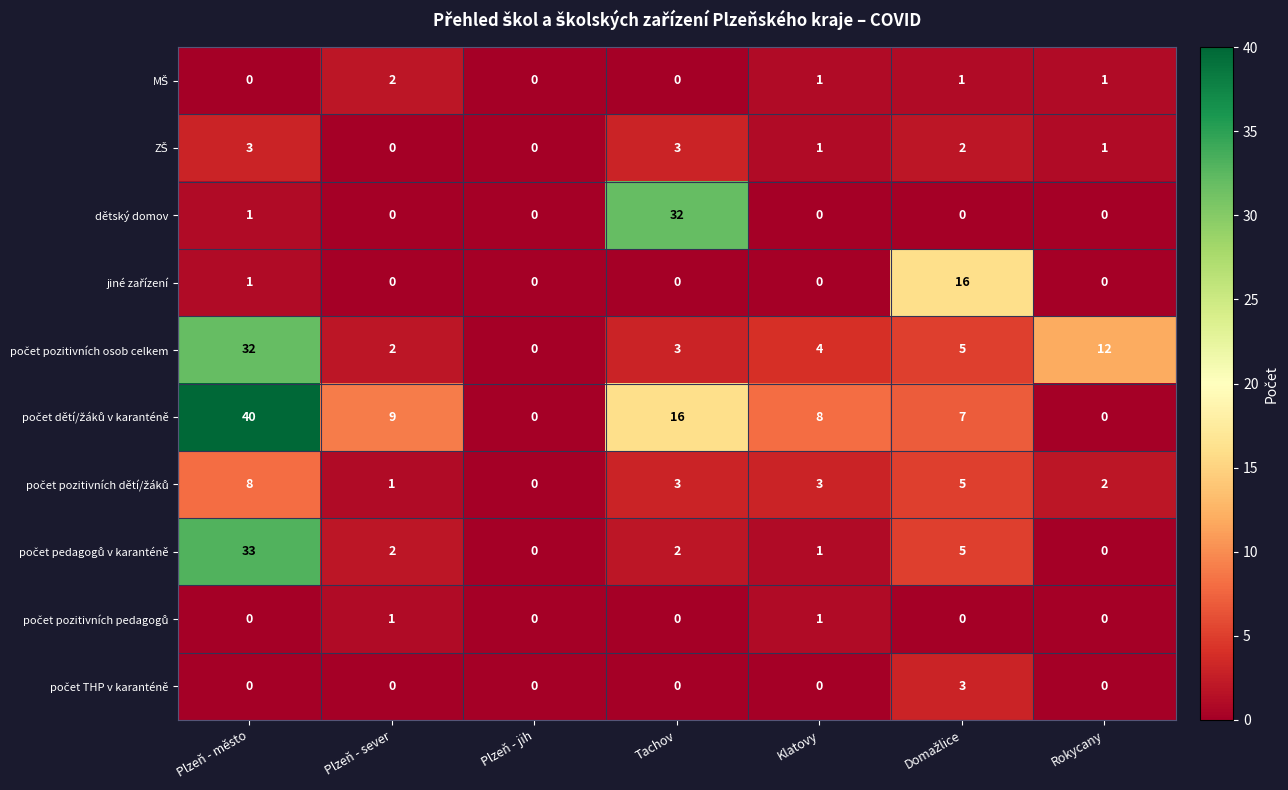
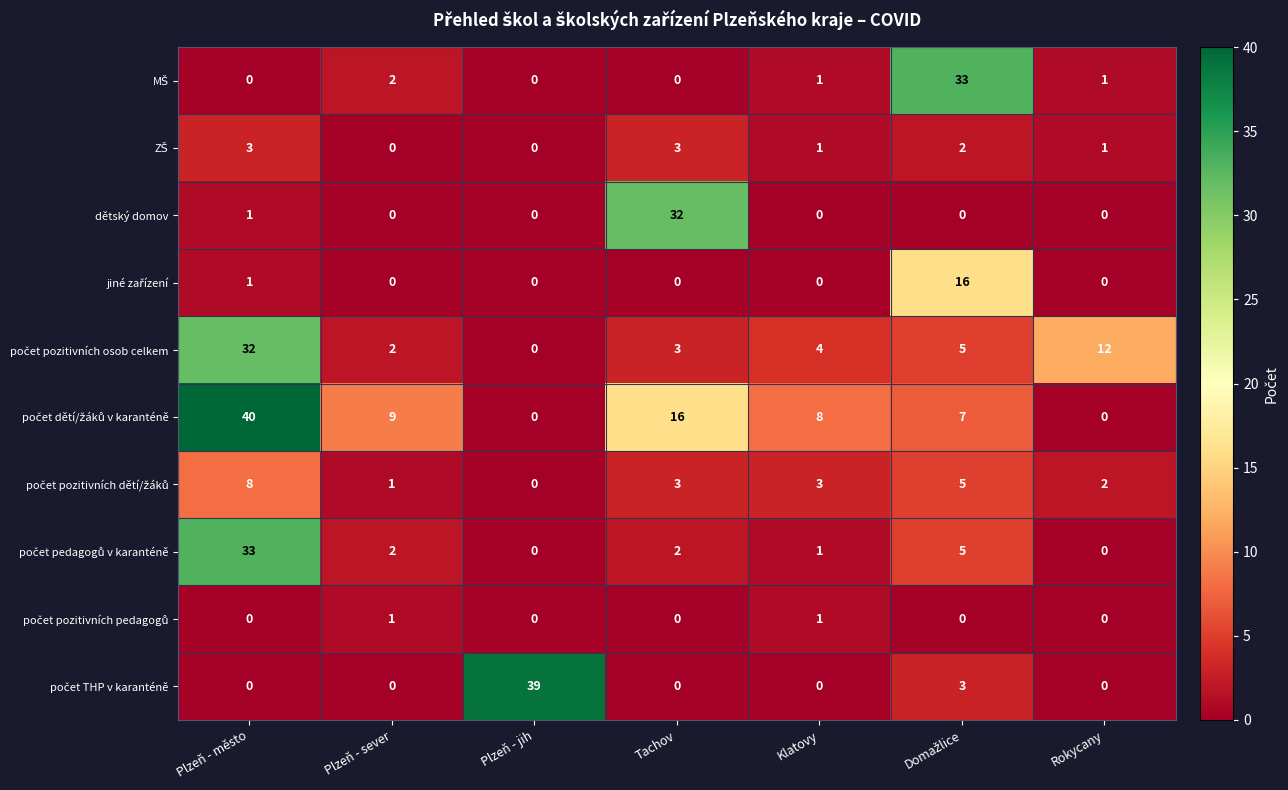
  {
    "MŠ": {
      "Plzeň - město": 0,
      "Plzeň - sever": 2,
      "Plzeň - jih": 0,
      "Tachov": 0,
      "Klatovy": 1,
-     "Domažlice": 1,
+     "Domažlice": 33,
      "Rokycany": 1
    },
    "ZŠ": {
      "Plzeň - město": 3,
      "Plzeň - sever": 0,
      "Plzeň - jih": 0,
      "Tachov": 3,
      "Klatovy": 1,
      "Domažlice": 2,
      "Rokycany": 1
    },
    "dětský domov": {
      "Plzeň - město": 1,
      "Plzeň - sever": 0,
      "Plzeň - jih": 0,
      "Tachov": 32,
      "Klatovy": 0,
      "Domažlice": 0,
      "Rokycany": 0
    },
    "jiné zařízení": {
      "Plzeň - město": 1,
      "Plzeň - sever": 0,
      "Plzeň - jih": 0,
      "Tachov": 0,
      "Klatovy": 0,
      "Domažlice": 16,
      "Rokycany": 0
    },
    "počet pozitivních osob celkem": {
      "Plzeň - město": 32,
      "Plzeň - sever": 2,
      "Plzeň - jih": 0,
      "Tachov": 3,
      "Klatovy": 4,
      "Domažlice": 5,
      "Rokycany": 12
    },
    "počet dětí/žáků v karanténě": {
      "Plzeň - město": 40,
      "Plzeň - sever": 9,
      "Plzeň - jih": 0,
      "Tachov": 16,
      "Klatovy": 8,
      "Domažlice": 7,
      "Rokycany": 0
    },
    "počet pozitivních dětí/žáků": {
      "Plzeň - město": 8,
      "Plzeň - sever": 1,
      "Plzeň - jih": 0,
      "Tachov": 3,
      "Klatovy": 3,
      "Domažlice": 5,
      "Rokycany": 2
    },
    "počet pedagogů v karanténě": {
      "Plzeň - město": 33,
      "Plzeň - sever": 2,
      "Plzeň - jih": 0,
      "Tachov": 2,
      "Klatovy": 1,
      "Domažlice": 5,
      "Rokycany": 0
    },
    "počet pozitivních pedagogů": {
      "Plzeň - město": 0,
      "Plzeň - sever": 1,
      "Plzeň - jih": 0,
      "Tachov": 0,
      "Klatovy": 1,
      "Domažlice": 0,
      "Rokycany": 0
    },
    "počet THP v karanténě": {
      "Plzeň - město": 0,
      "Plzeň - sever": 0,
-     "Plzeň - jih": 0,
+     "Plzeň - jih": 39,
      "Tachov": 0,
      "Klatovy": 0,
      "Domažlice": 3,
      "Rokycany": 0
    }
  }
